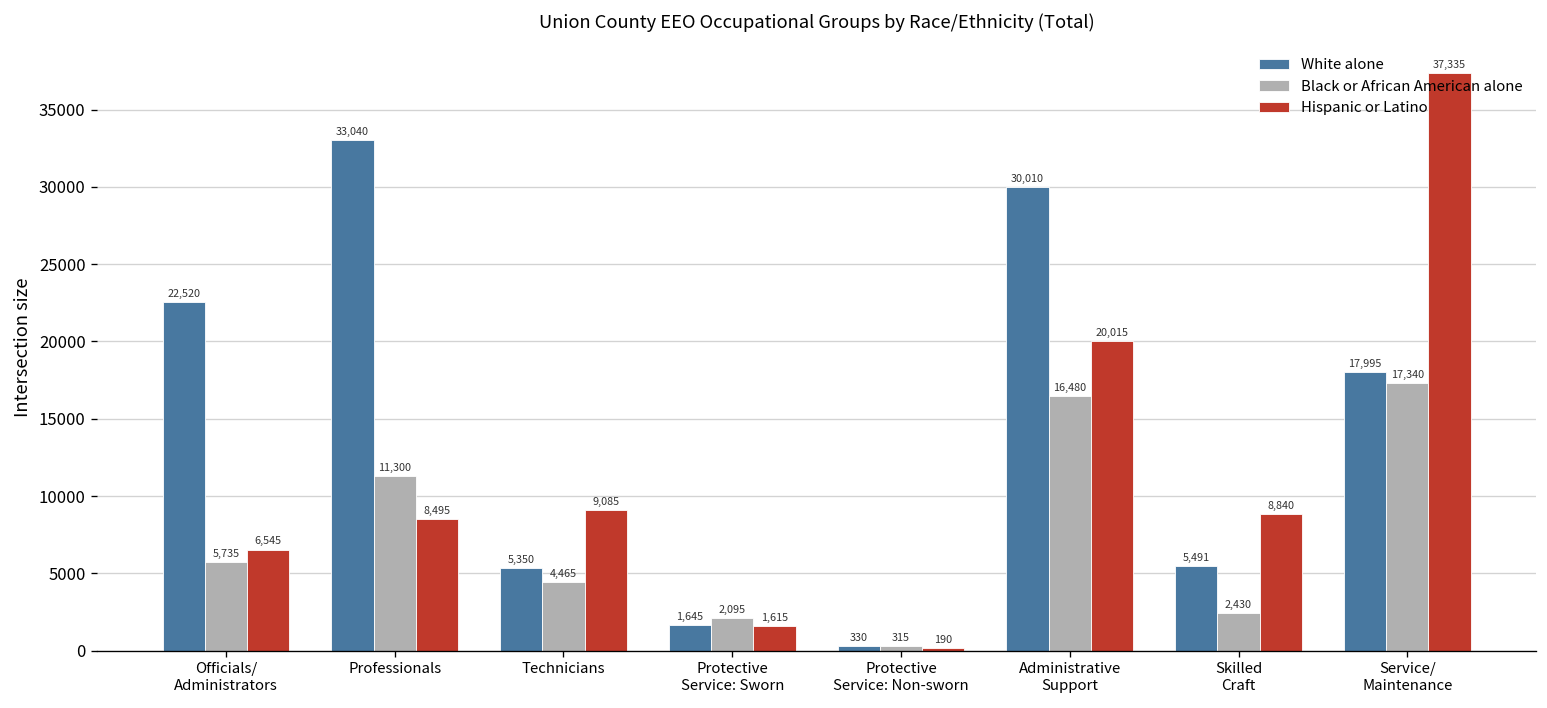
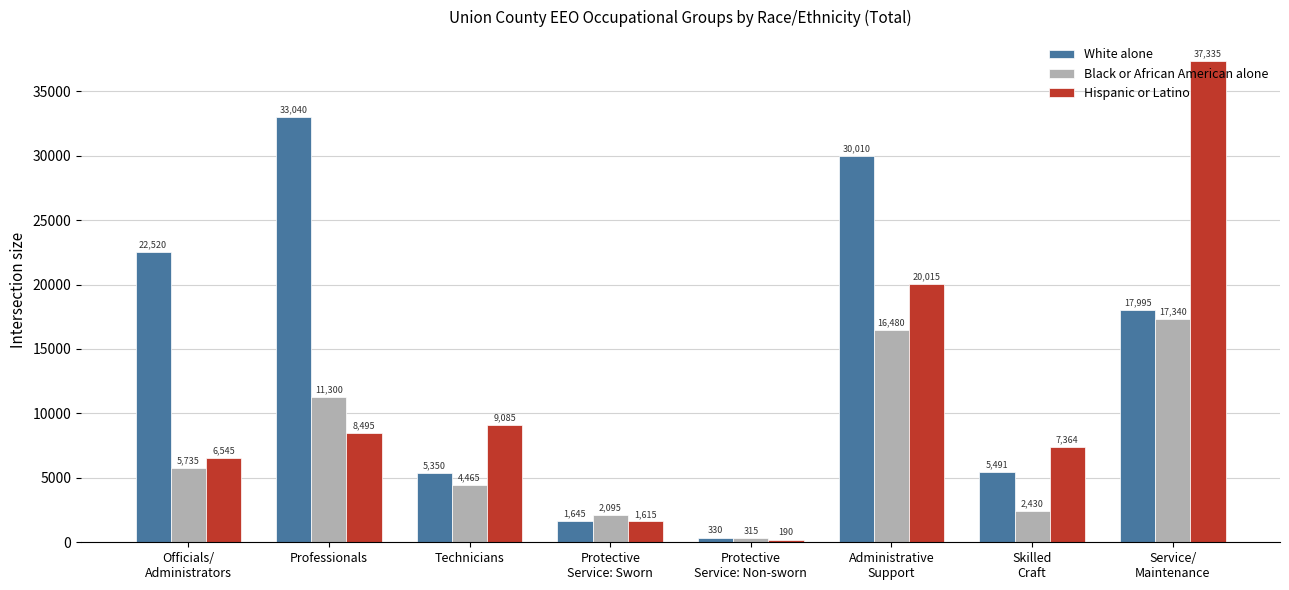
  {
    "White alone": {
      "Officials/ Administrators": "22,520",
      "Professionals": "33,040",
      "Technicians": "5,350",
      "Protective Service: Sworn": "1,645",
      "Protective Service: Non-sworn": "330",
      "Administrative Support": "30,010",
      "Skilled Craft": "5,491",
      "Service/ Maintenance": "17,995"
    },
    "Black or African American alone": {
      "Officials/ Administrators": "5,735",
      "Professionals": "11,300",
      "Technicians": "4,465",
      "Protective Service: Sworn": "2,095",
      "Protective Service: Non-sworn": "315",
      "Administrative Support": "16,480",
      "Skilled Craft": "2,430",
      "Service/ Maintenance": "17,340"
    },
    "Hispanic or Latino": {
      "Officials/ Administrators": "6,545",
      "Professionals": "8,495",
      "Technicians": "9,085",
      "Protective Service: Sworn": "1,615",
      "Protective Service: Non-sworn": "190",
      "Administrative Support": "20,015",
-     "Skilled Craft": "8,840",
+     "Skilled Craft": "7,364",
      "Service/ Maintenance": "37,335"
    }
  }
